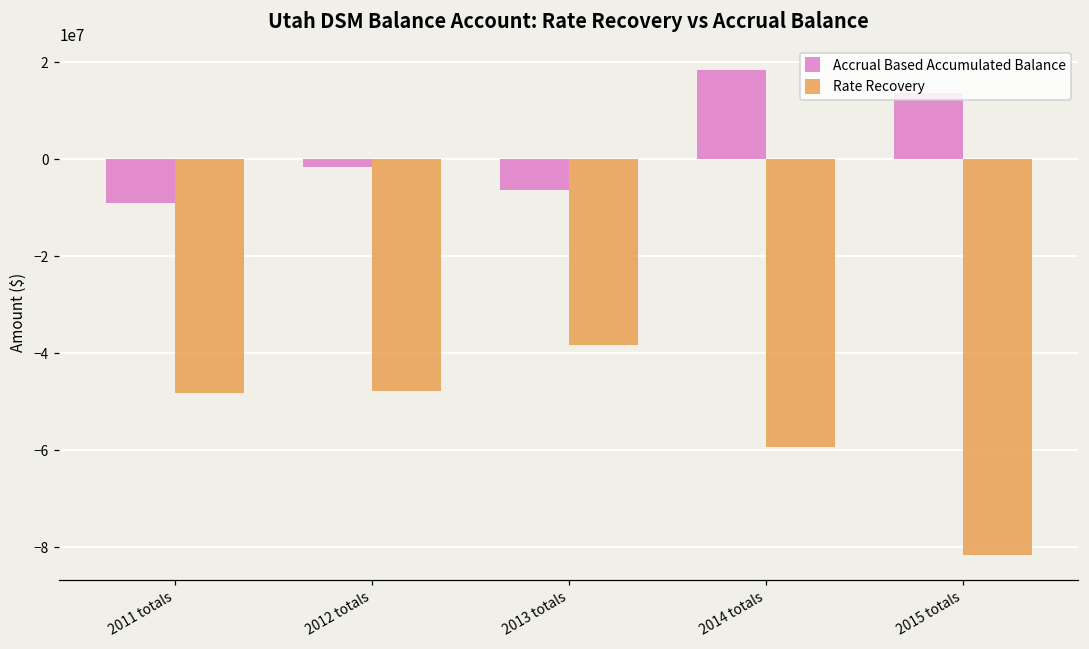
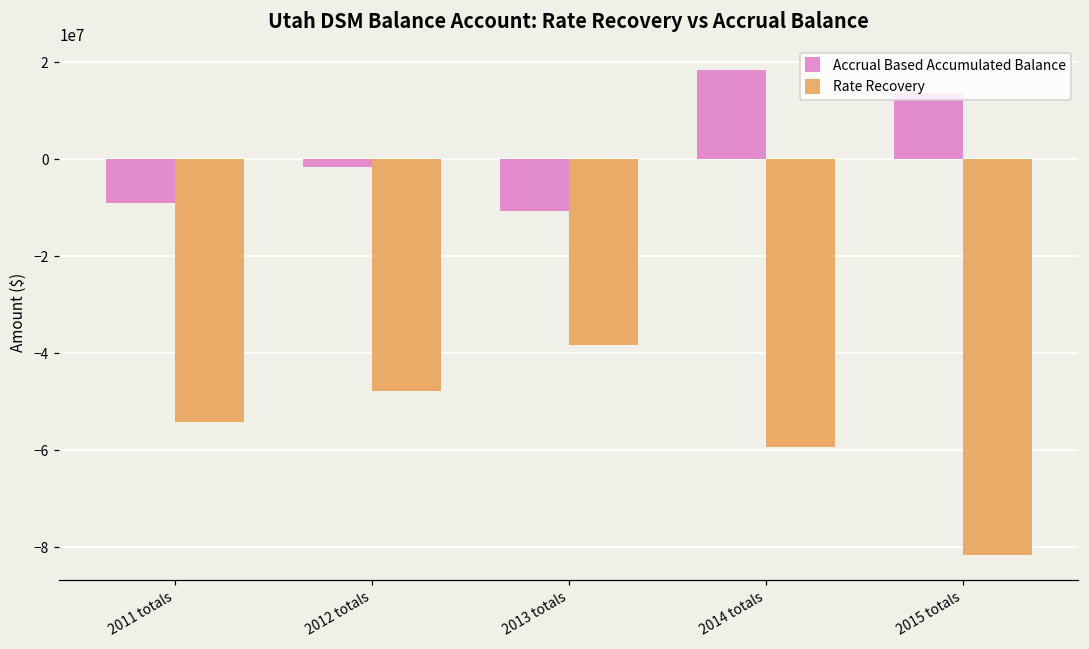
  {
    "Accrual Based Accumulated Balance": {
      "2011 totals": -9000000,
      "2012 totals": -2000000,
-     "2013 totals": -6000000,
+     "2013 totals": -11000000,
      "2014 totals": 18000000
    },
    "Rate Recovery": {
-     "2011 totals": -48000000,
+     "2011 totals": -54000000,
      "2012 totals": -48000000,
      "2013 totals": -38000000,
      "2014 totals": -59000000,
      "2015 totals": -82000000
    }
  }
